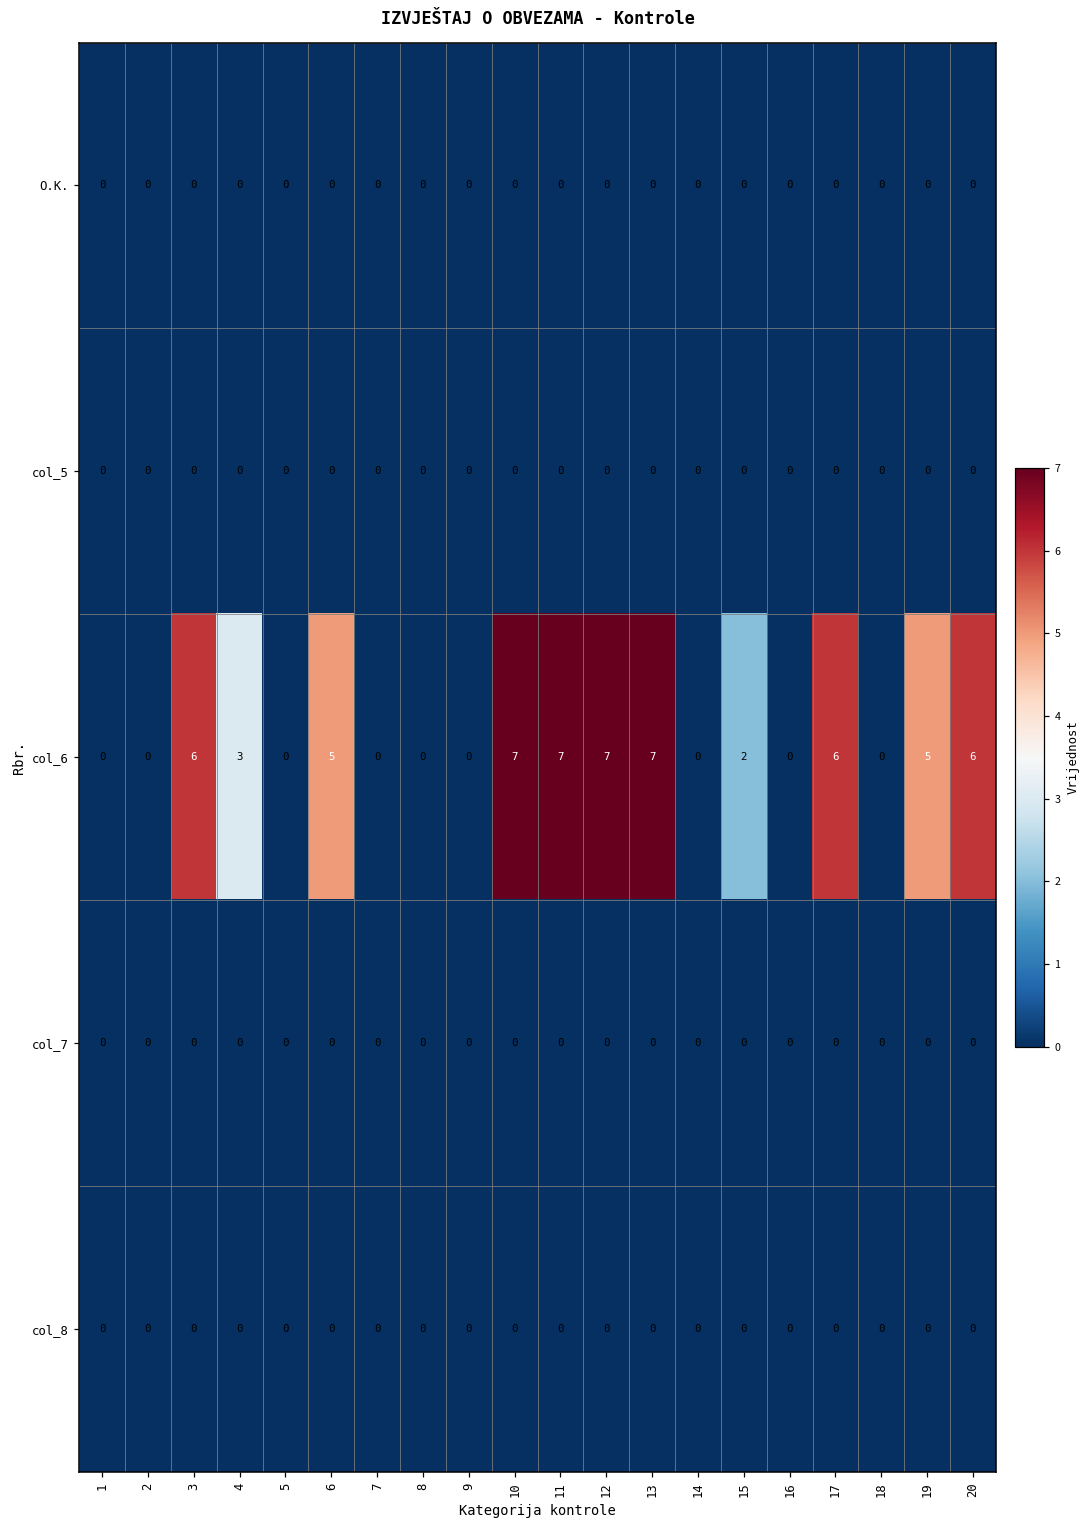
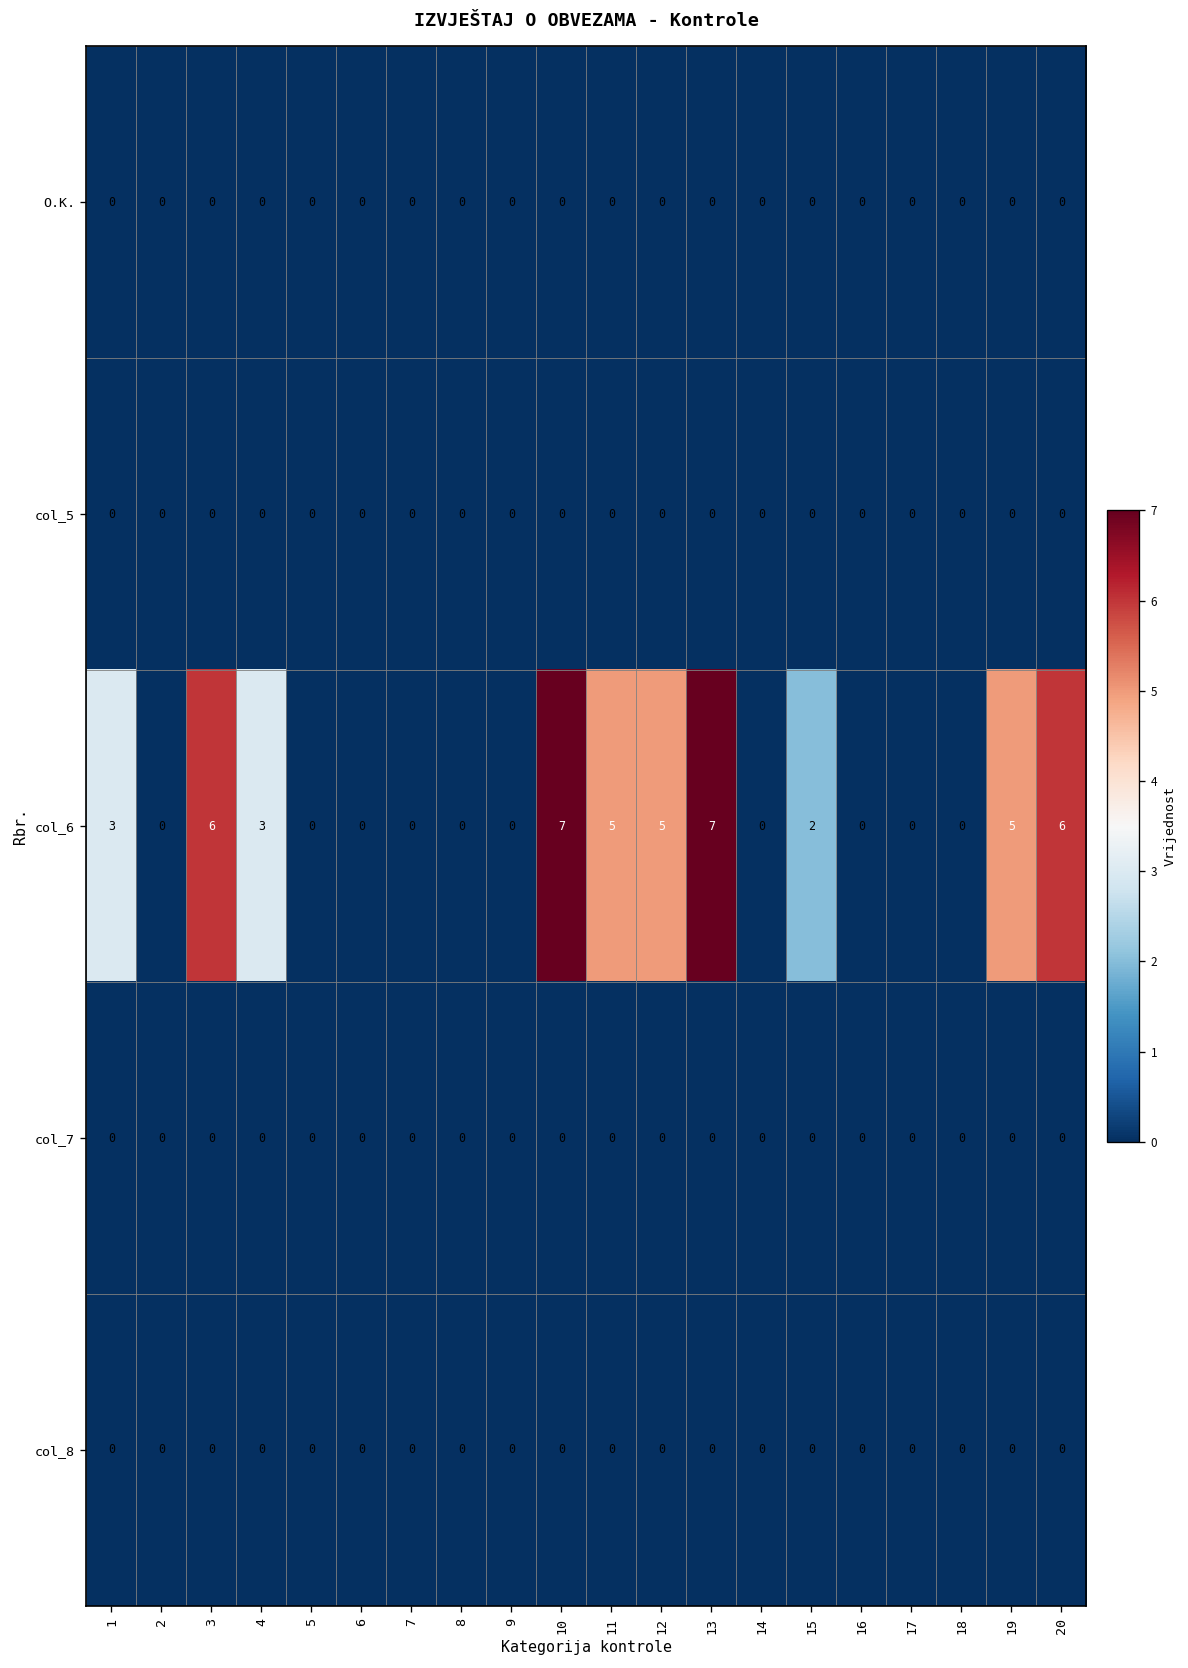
  {
    "O.K.": {
      "1": 0,
      "2": 0,
      "3": 0,
      "4": 0,
      "5": 0,
      "6": 0,
      "7": 0,
      "8": 0,
      "9": 0,
      "10": 0,
      "11": 0,
      "12": 0,
      "13": 0,
      "14": 0,
      "15": 0,
      "16": 0,
      "17": 0,
      "18": 0,
      "19": 0,
      "20": 0
    },
    "col_5": {
      "1": 0,
      "2": 0,
      "3": 0,
      "4": 0,
      "5": 0,
      "6": 0,
      "7": 0,
      "8": 0,
      "9": 0,
      "10": 0,
      "11": 0,
      "12": 0,
      "13": 0,
      "14": 0,
      "15": 0,
      "16": 0,
      "17": 0,
      "18": 0,
      "19": 0,
      "20": 0
    },
    "col_6": {
-     "1": 0,
+     "1": 3,
      "2": 0,
      "3": 6,
      "4": 3,
      "5": 0,
-     "6": 5,
+     "6": 0,
      "7": 0,
      "8": 0,
      "9": 0,
      "10": 7,
-     "11": 7,
-     "12": 7,
+     "11": 5,
+     "12": 5,
      "13": 7,
      "14": 0,
      "15": 2,
      "16": 0,
-     "17": 6,
+     "17": 0,
      "18": 0,
      "19": 5,
      "20": 6
    },
    "col_7": {
      "1": 0,
      "2": 0,
      "3": 0,
      "4": 0,
      "5": 0,
      "6": 0,
      "7": 0,
      "8": 0,
      "9": 0,
      "10": 0,
      "11": 0,
      "12": 0,
      "13": 0,
      "14": 0,
      "15": 0,
      "16": 0,
      "17": 0,
      "18": 0,
      "19": 0,
      "20": 0
    },
    "col_8": {
      "1": 0,
      "2": 0,
      "3": 0,
      "4": 0,
      "5": 0,
      "6": 0,
      "7": 0,
      "8": 0,
      "9": 0,
      "10": 0,
      "11": 0,
      "12": 0,
      "13": 0,
      "14": 0,
      "15": 0,
      "16": 0,
      "17": 0,
      "18": 0,
      "19": 0,
      "20": 0
    }
  }
